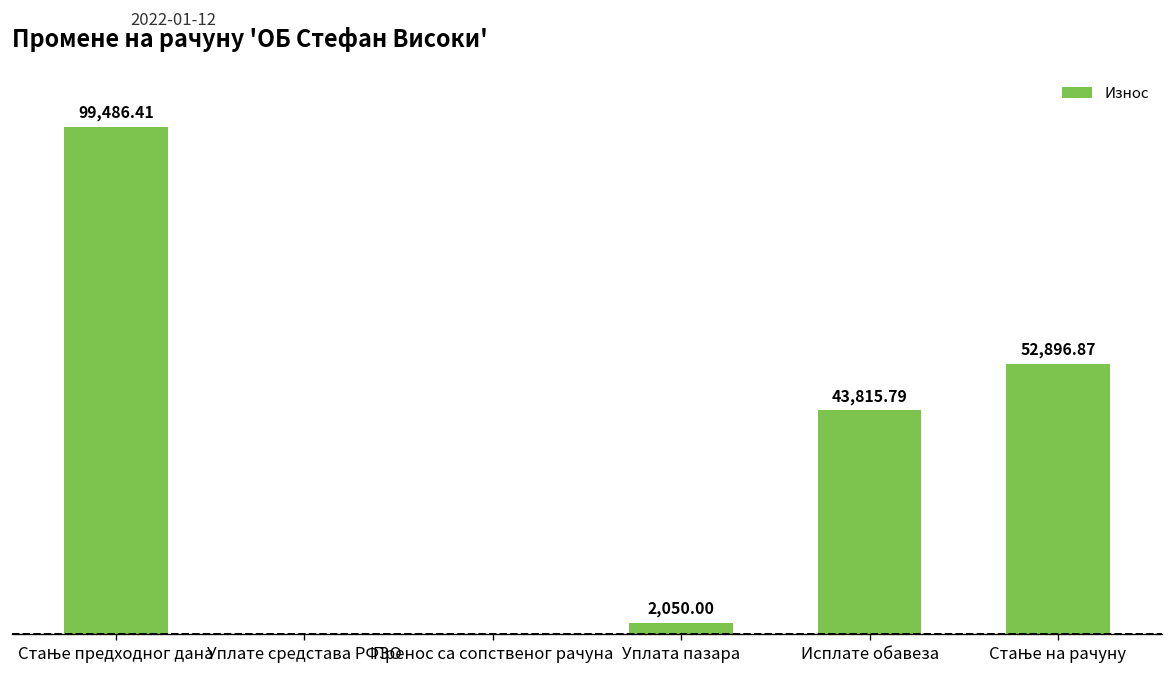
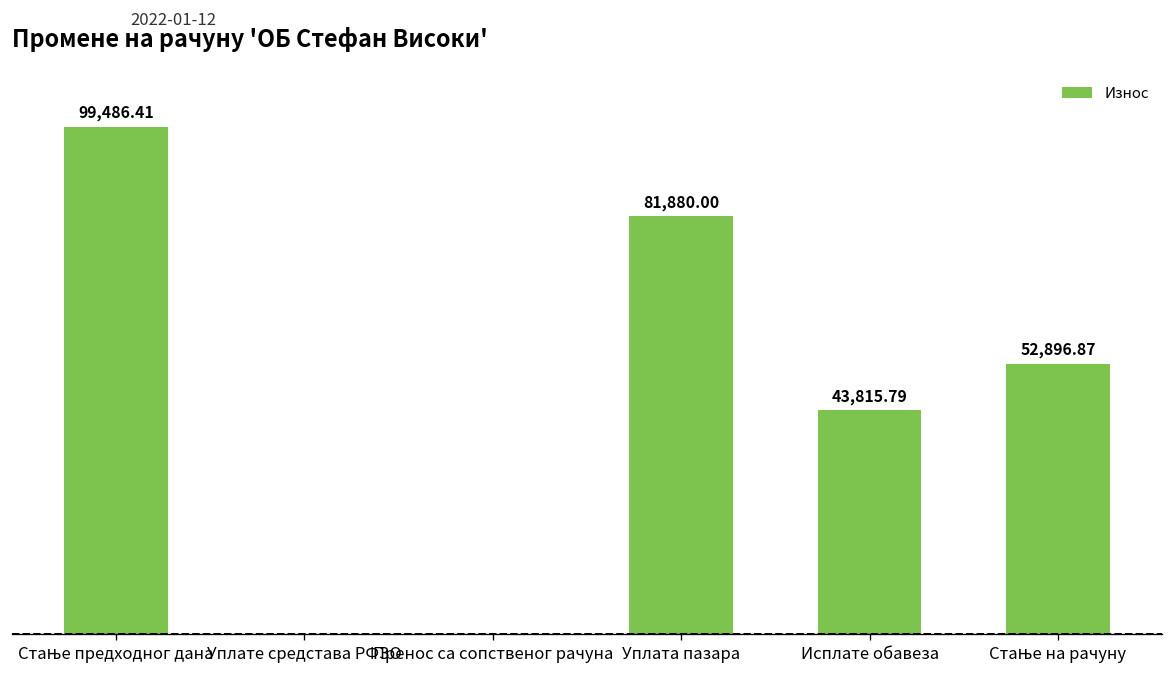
  {
    "Стање предходног дана": "99,486.41",
-   "Уплата пазара": "2,050.00",
+   "Уплата пазара": "81,880.00",
    "Исплате обавеза": "43,815.79",
    "Стање на рачуну": "52,896.87"
  }
